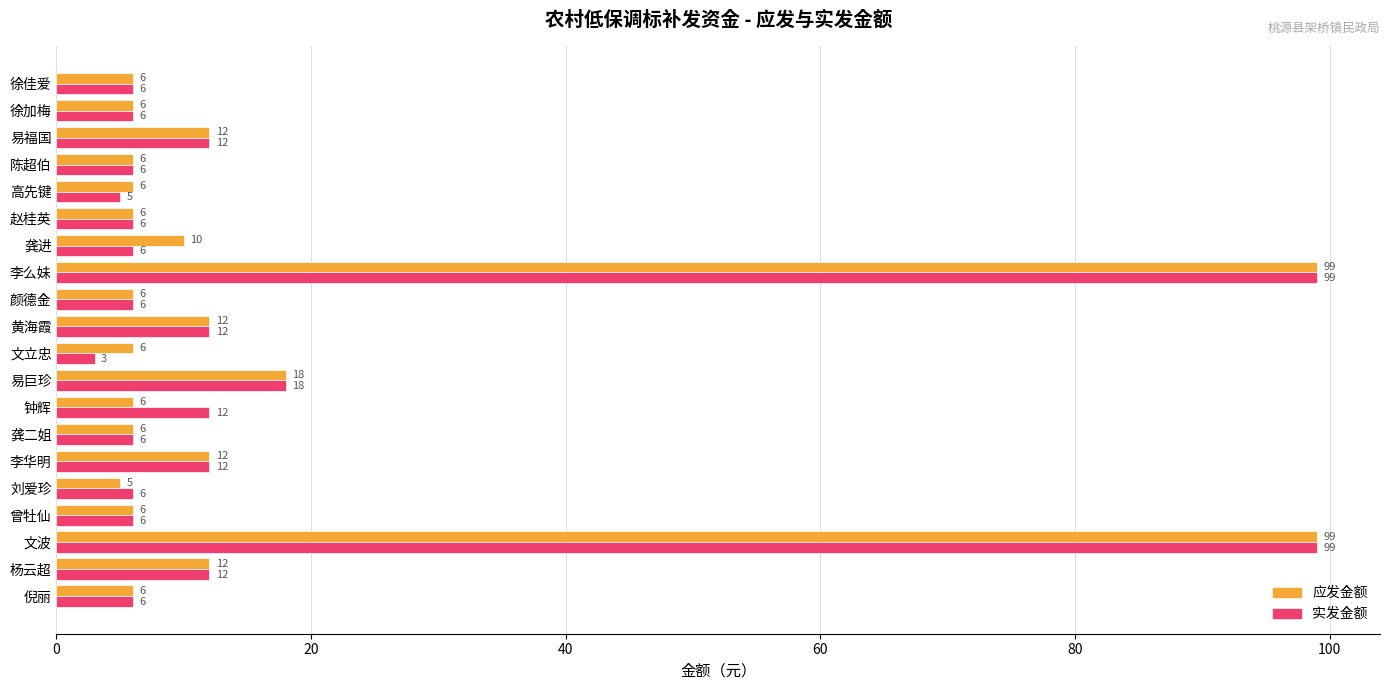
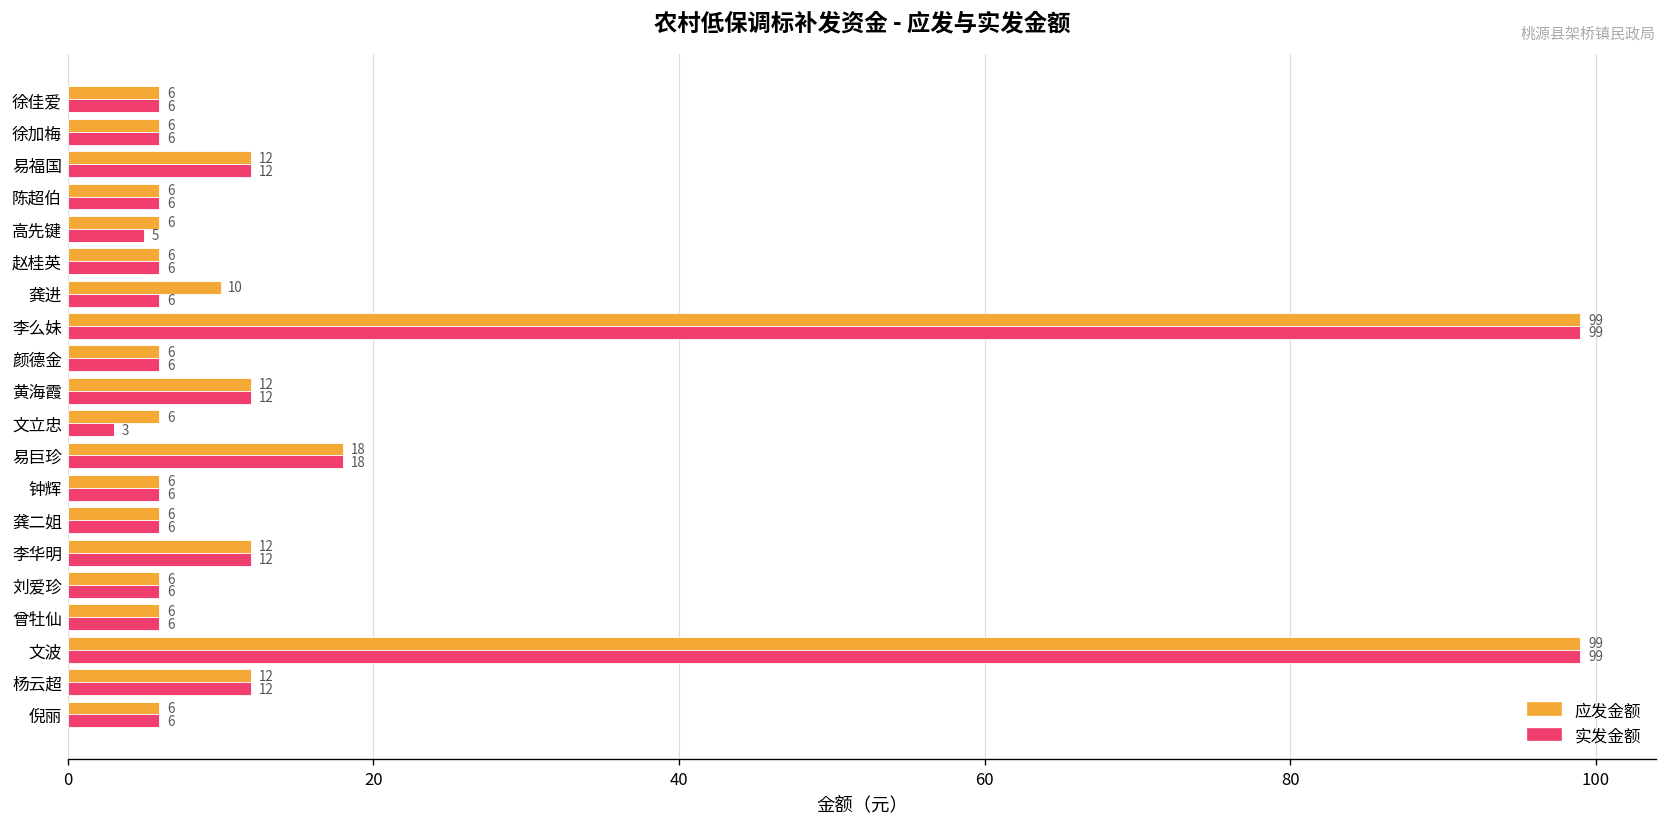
  {
    "应发金额": {
      "徐佳爱": 6,
      "徐加梅": 6,
      "易福国": 12,
      "陈超伯": 6,
      "高先键": 6,
      "赵桂英": 6,
      "龚进": 10,
      "李么妹": 99,
      "颜德金": 6,
      "黄海霞": 12,
      "文立忠": 6,
      "易巨珍": 18,
      "钟辉": 6,
      "龚二姐": 6,
      "李华明": 12,
-     "刘爱珍": 5,
+     "刘爱珍": 6,
      "曾牡仙": 6,
      "文波": 99,
      "杨云超": 12,
      "倪丽": 6
    },
    "实发金额": {
      "徐佳爱": 6,
      "徐加梅": 6,
      "易福国": 12,
      "陈超伯": 6,
      "高先键": 5,
      "赵桂英": 6,
      "龚进": 6,
      "李么妹": 99,
      "颜德金": 6,
      "黄海霞": 12,
      "文立忠": 3,
      "易巨珍": 18,
-     "钟辉": 12,
+     "钟辉": 6,
      "龚二姐": 6,
      "李华明": 12,
      "刘爱珍": 6,
      "曾牡仙": 6,
      "文波": 99,
      "杨云超": 12,
      "倪丽": 6
    }
  }
